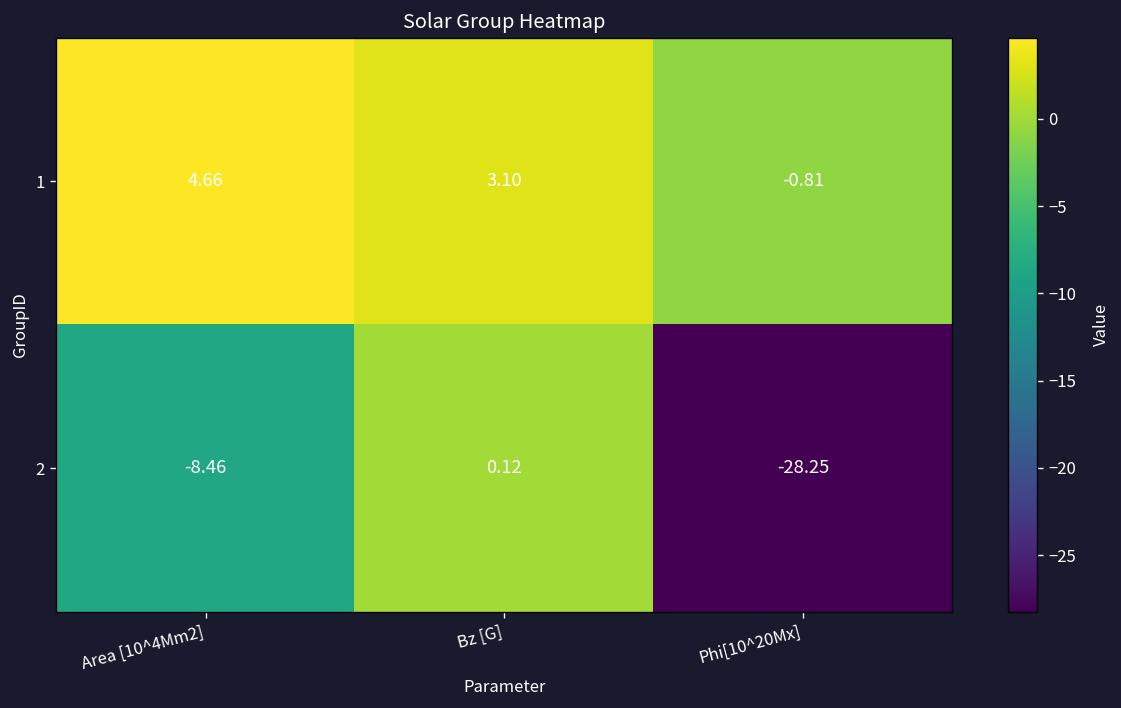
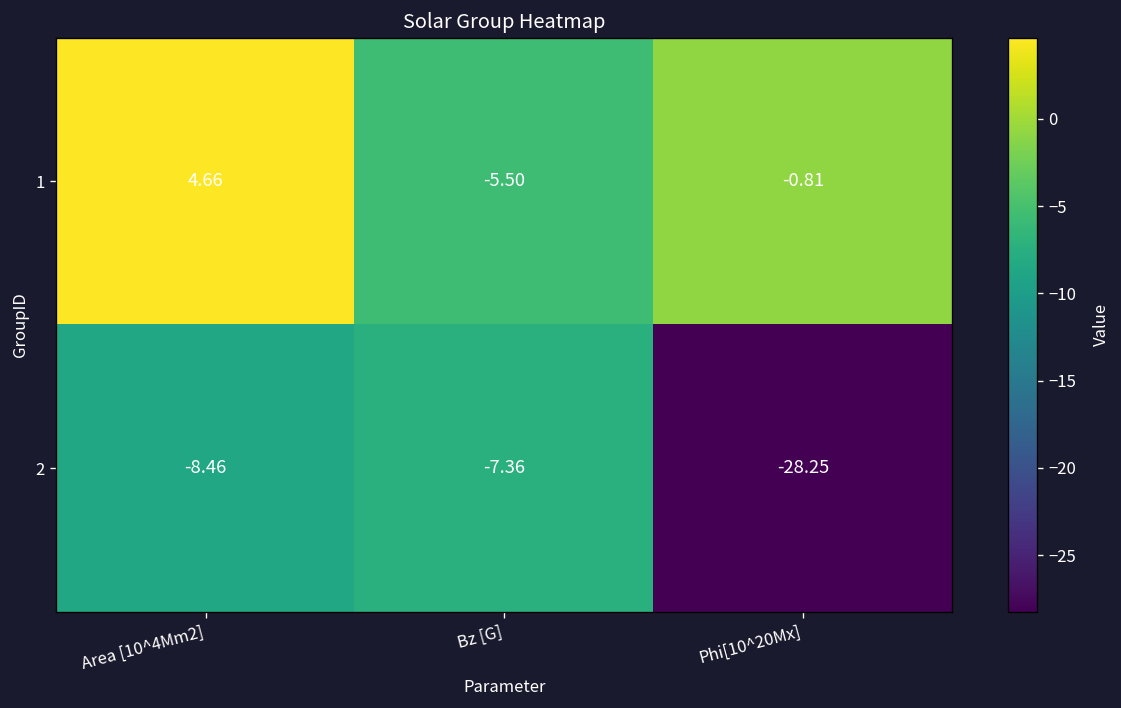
  {
    "1": {
      "Area [10^4Mm2]": 4.66,
-     "Bz [G]": 3.10,
+     "Bz [G]": -5.50,
      "Phi[10^20Mx]": -0.81
    },
    "2": {
      "Area [10^4Mm2]": -8.46,
-     "Bz [G]": 0.12,
+     "Bz [G]": -7.36,
      "Phi[10^20Mx]": -28.25
    }
  }
